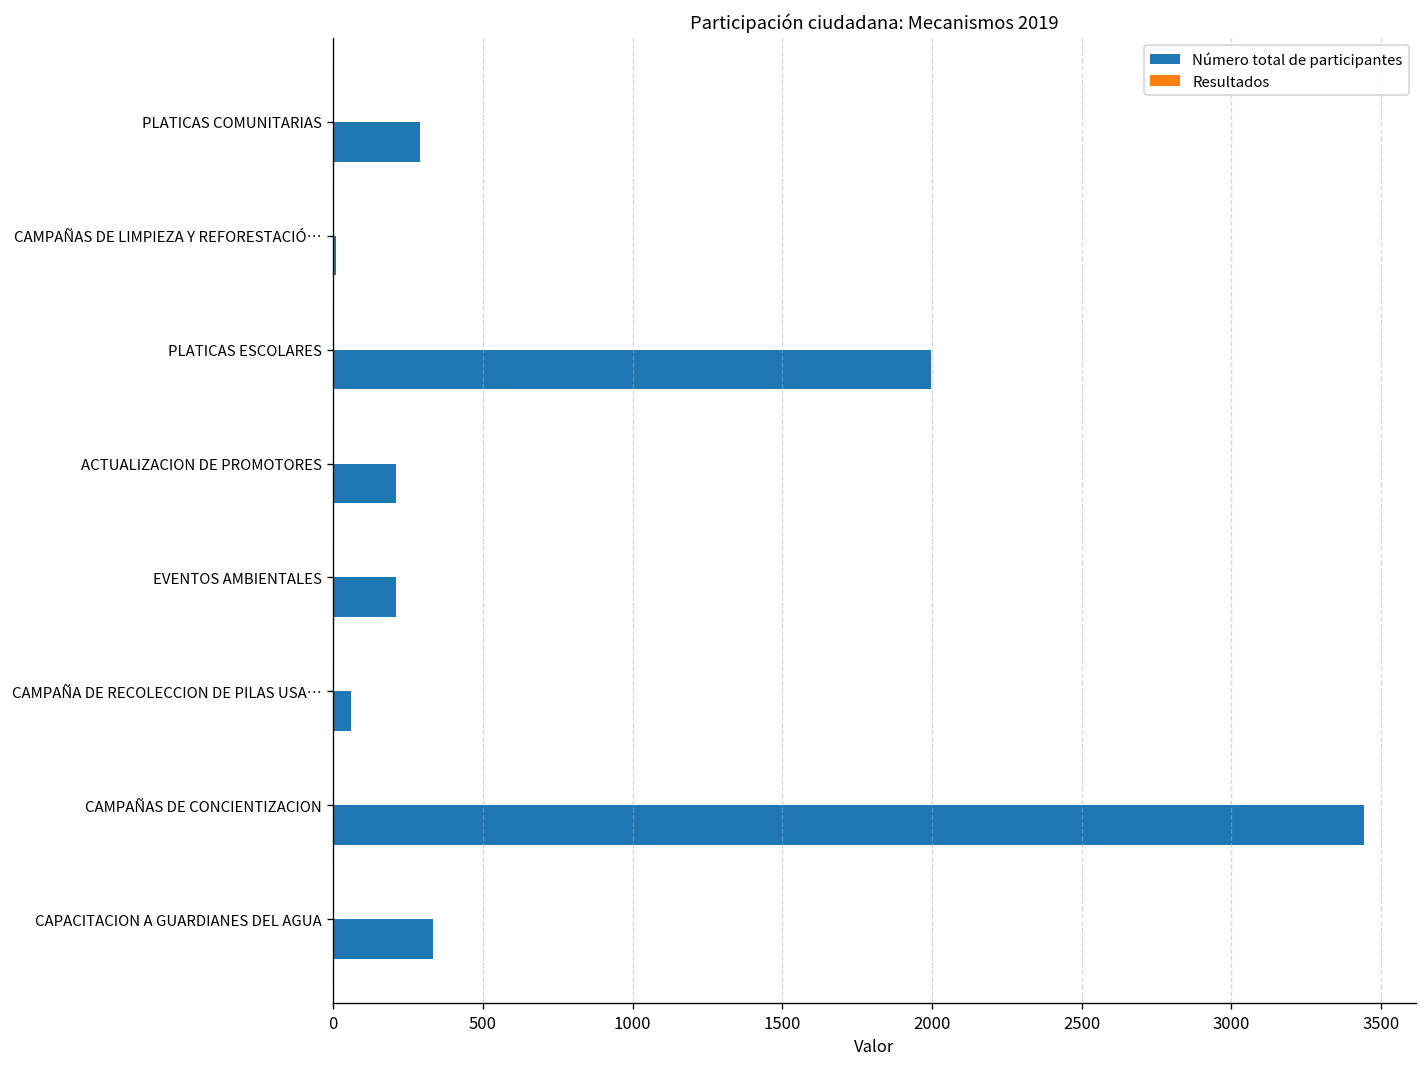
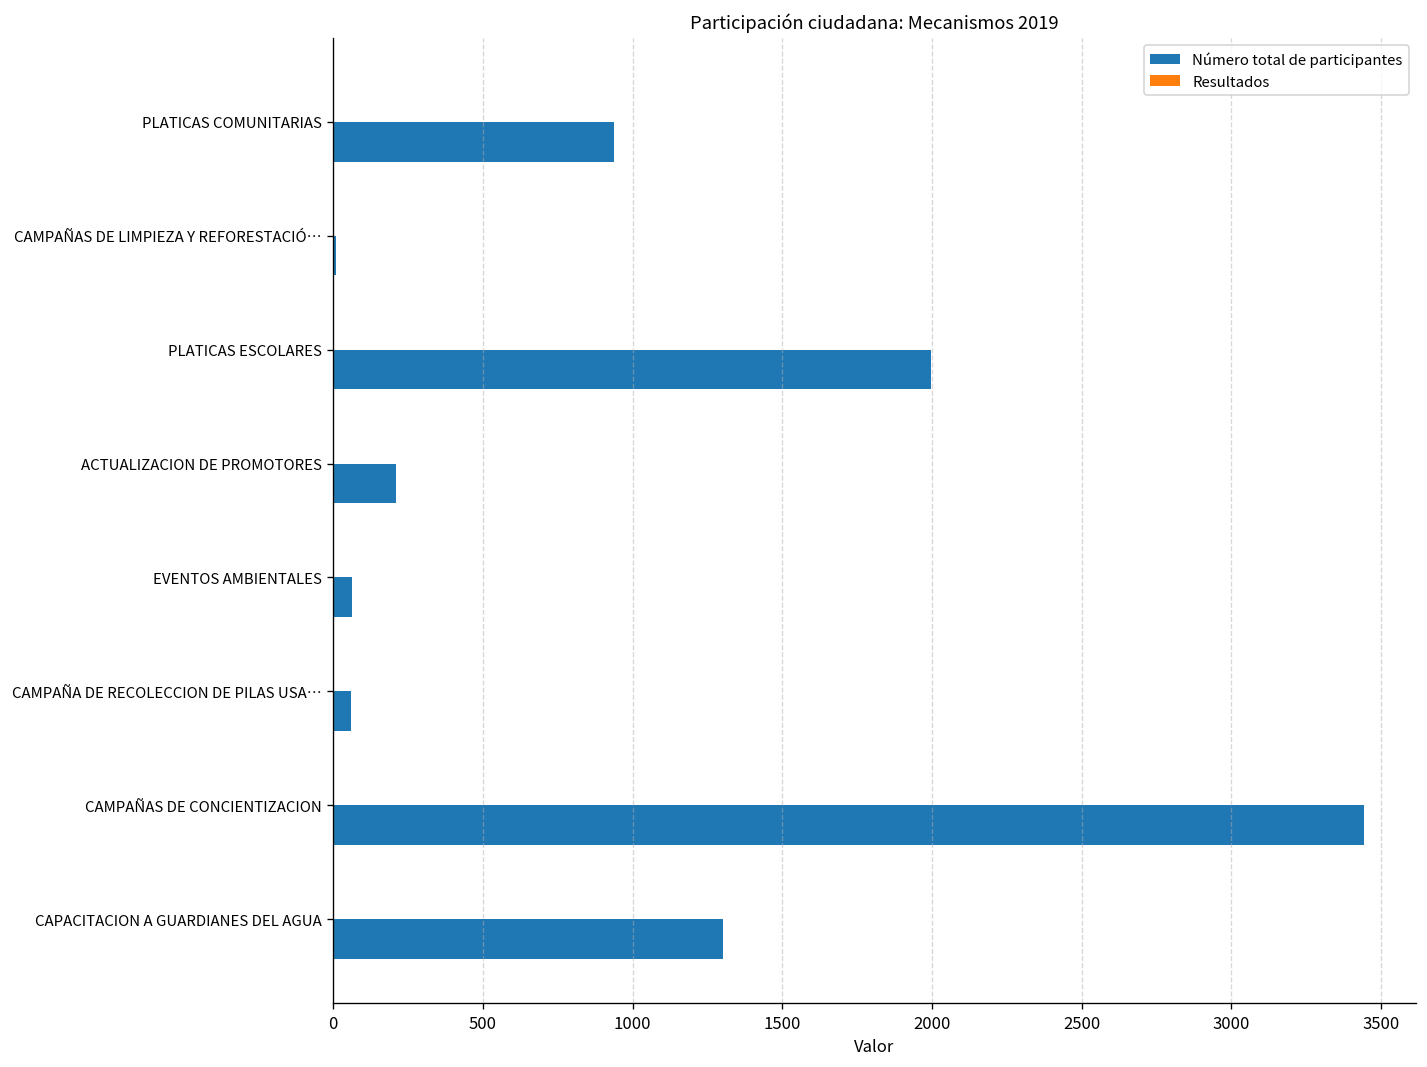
  {
    "Número total de participantes": {
-     "PLATICAS COMUNITARIAS": 290,
+     "PLATICAS COMUNITARIAS": 940,
      "PLATICAS ESCOLARES": 2000,
      "ACTUALIZACION DE PROMOTORES": 210,
-     "EVENTOS AMBIENTALES": 210,
+     "EVENTOS AMBIENTALES": 60,
      "CAMPAÑA DE RECOLECCION DE PILAS USA…": 60,
      "CAMPAÑAS DE CONCIENTIZACION": 3440,
-     "CAPACITACION A GUARDIANES DEL AGUA": 340
+     "CAPACITACION A GUARDIANES DEL AGUA": 1300
    }
  }
